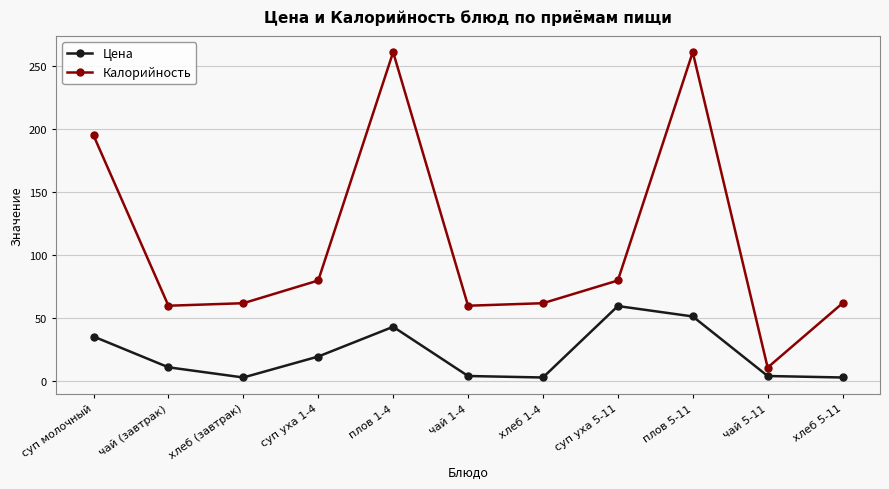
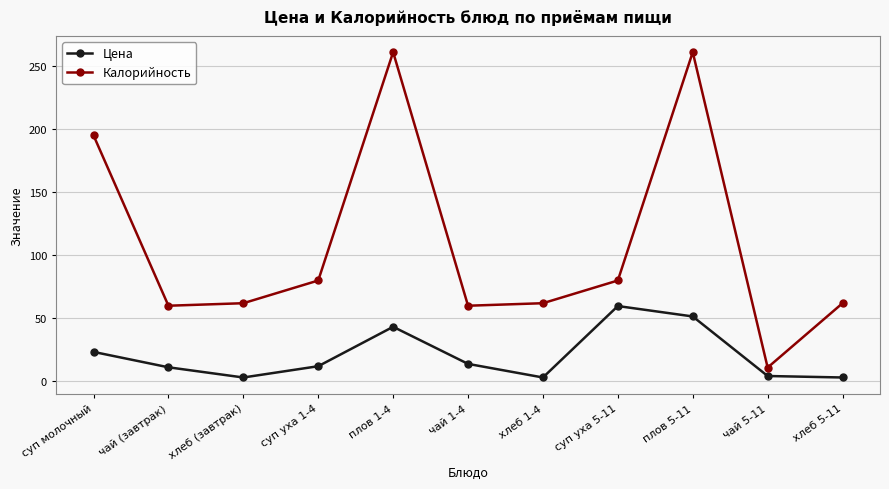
  {
    "Цена": {
-     "суп молочный": 36,
+     "суп молочный": 23,
      "чай (завтрак)": 11,
      "хлеб (завтрак)": 3,
-     "суп уха 1-4": 20,
+     "суп уха 1-4": 12,
      "плов 1-4": 43,
-     "чай 1-4": 4,
+     "чай 1-4": 14,
      "хлеб 1-4": 3,
      "суп уха 5-11": 60,
      "плов 5-11": 52,
      "чай 5-11": 4,
      "хлеб 5-11": 3
    },
    "Калорийность": {
      "суп молочный": 195,
      "чай (завтрак)": 60,
      "хлеб (завтрак)": 62,
      "суп уха 1-4": 80,
      "плов 1-4": 261,
      "чай 1-4": 60,
      "хлеб 1-4": 62,
      "суп уха 5-11": 80,
      "плов 5-11": 261,
      "чай 5-11": 11,
      "хлеб 5-11": 62
    }
  }
